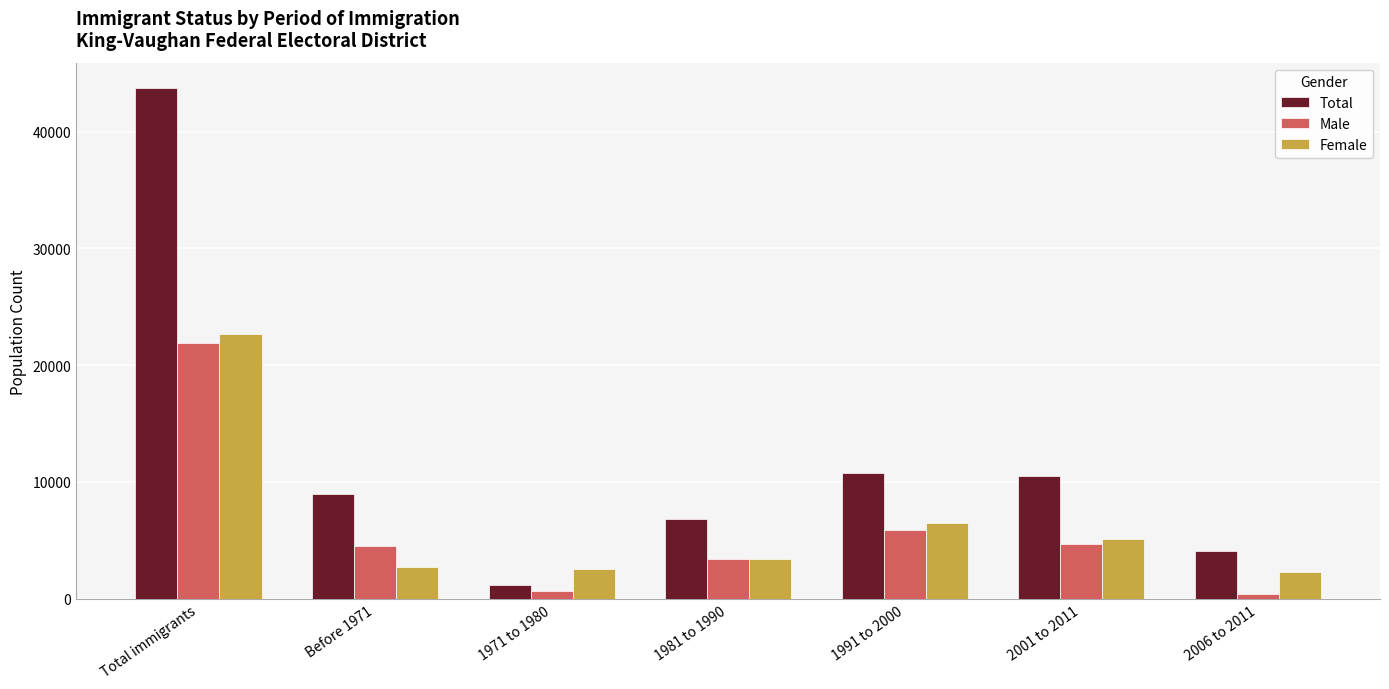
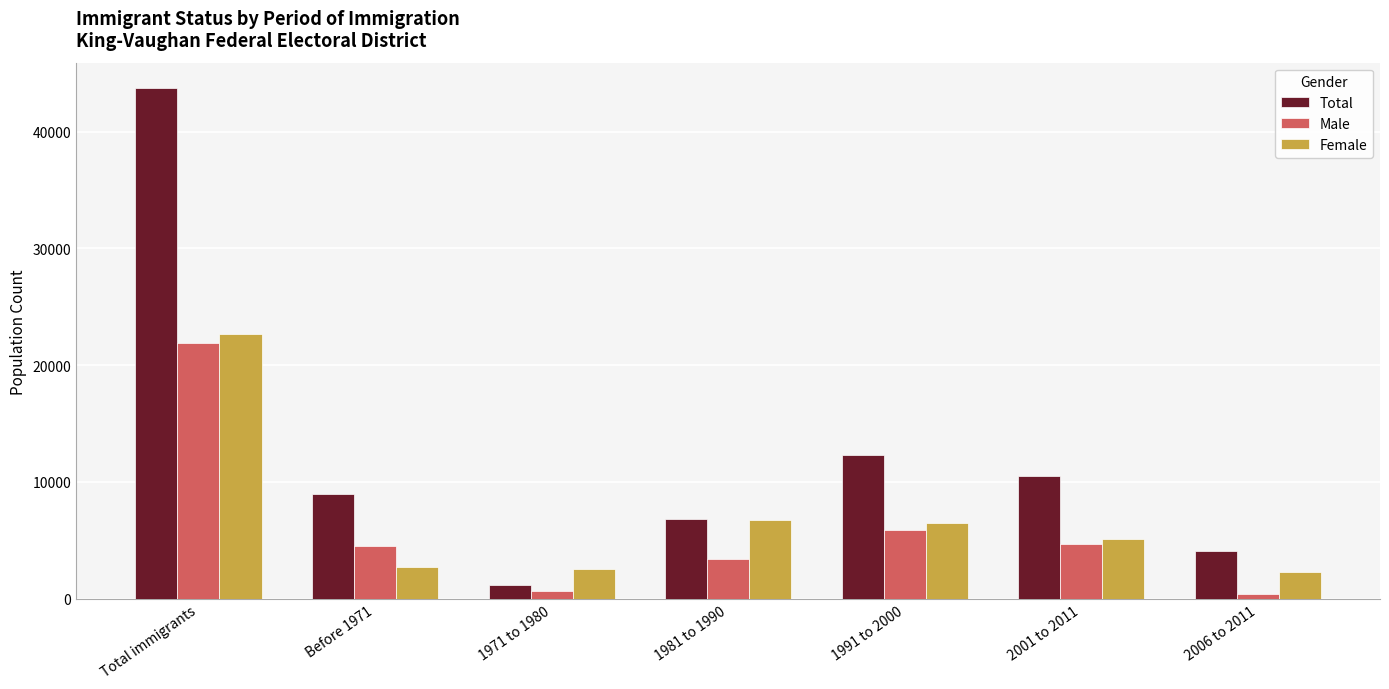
  {
    "Total": {
      "Total immigrants": 43700,
      "Before 1971": 9000,
      "1971 to 1980": 1200,
      "1981 to 1990": 6800,
-     "1991 to 2000": 10800,
+     "1991 to 2000": 12300,
      "2001 to 2011": 10500,
      "2006 to 2011": 4100
    },
    "Male": {
      "Total immigrants": 21900,
      "Before 1971": 4500,
      "1971 to 1980": 700,
      "1981 to 1990": 3400,
      "1991 to 2000": 5900,
      "2001 to 2011": 4700,
      "2006 to 2011": 400
    },
    "Female": {
      "Total immigrants": 22700,
      "Before 1971": 2800,
      "1971 to 1980": 2500,
-     "1981 to 1990": 3400,
+     "1981 to 1990": 6800,
      "1991 to 2000": 6500,
      "2001 to 2011": 5100,
      "2006 to 2011": 2300
    }
  }
